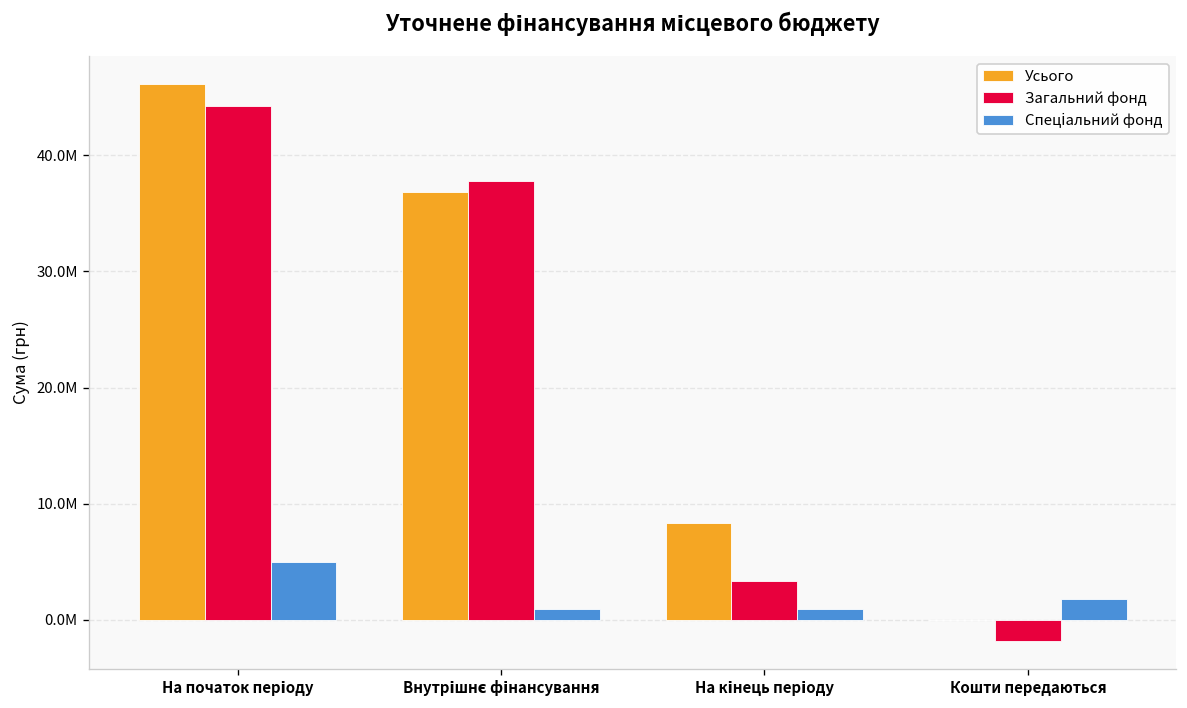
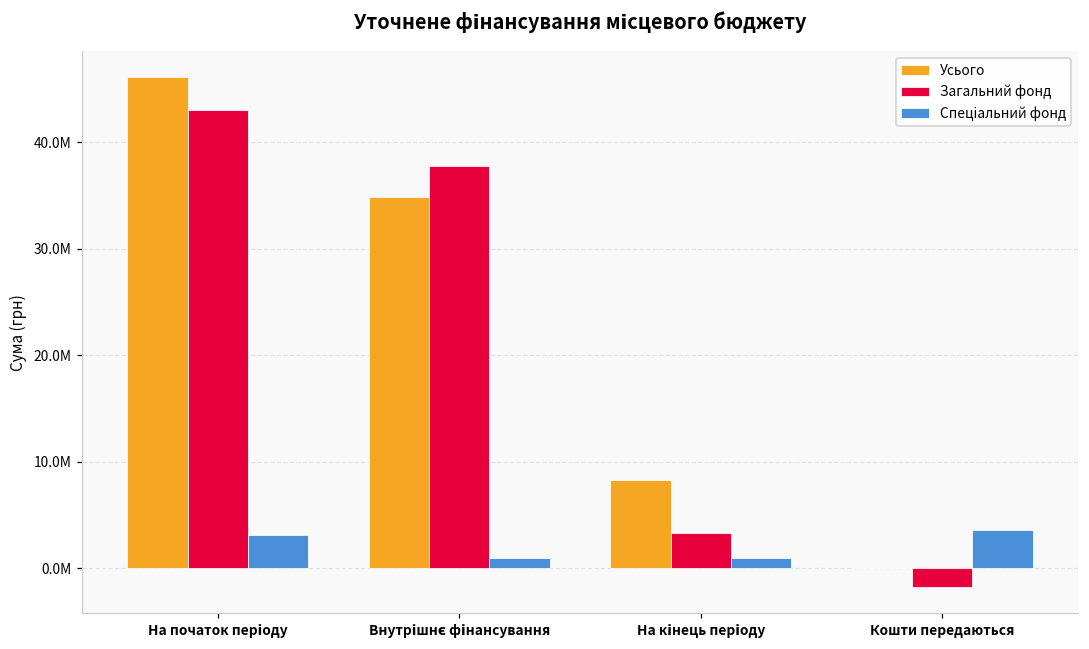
  {
    "Усього": {
      "На початок періоду": 46000000,
-     "Внутрішнє фінансування": 37000000,
+     "Внутрішнє фінансування": 35000000,
      "На кінець періоду": 8000000,
      "Кошти передаються": 0
    },
    "Загальний фонд": {
-     "На початок періоду": 44000000,
+     "На початок періоду": 43000000,
      "Внутрішнє фінансування": 38000000,
      "На кінець періоду": 3000000,
      "Кошти передаються": -2000000
    },
    "Спеціальний фонд": {
-     "На початок періоду": 5000000,
+     "На початок періоду": 3000000,
      "Внутрішнє фінансування": 1000000,
      "На кінець періоду": 1000000,
-     "Кошти передаються": 2000000
+     "Кошти передаються": 4000000
    }
  }
